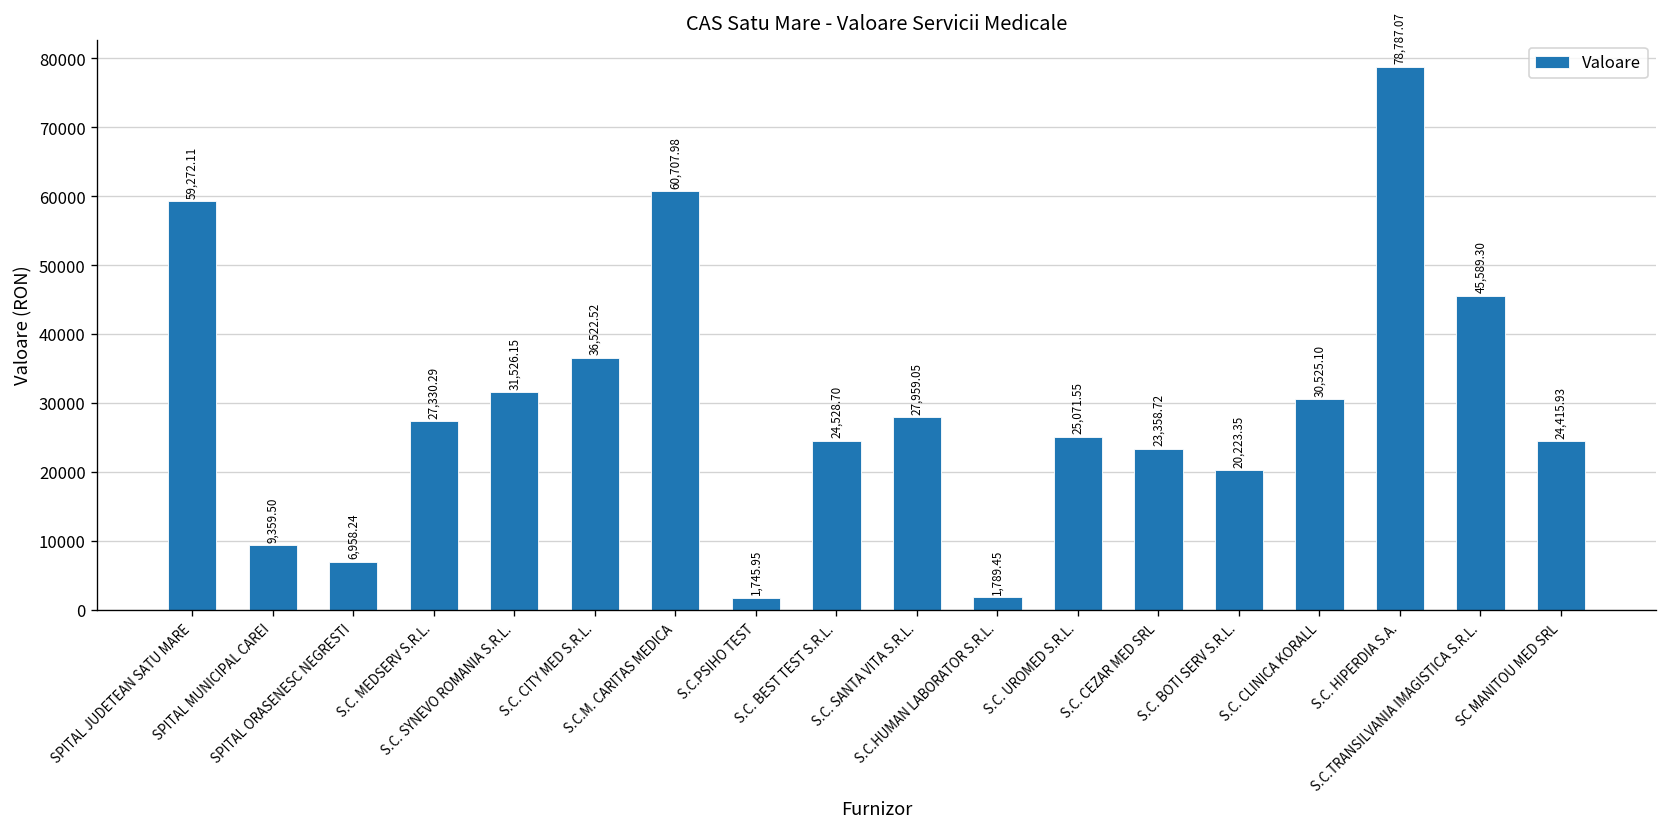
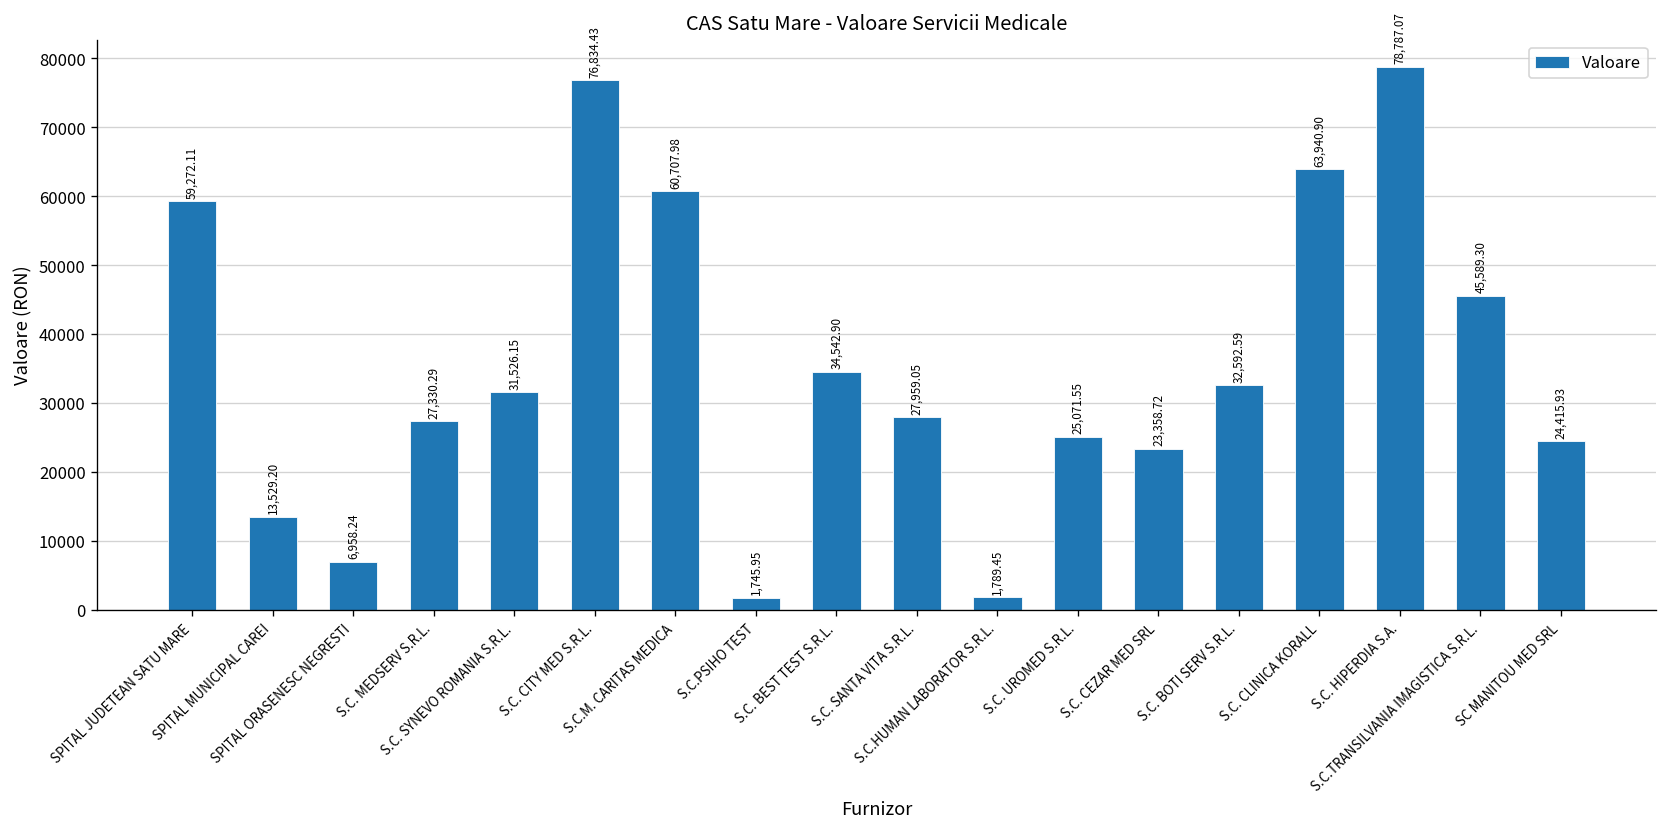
  {
    "SPITAL JUDETEAN SATU MARE": "59,272.11",
-   "SPITAL MUNICIPAL CAREI": "9,359.50",
+   "SPITAL MUNICIPAL CAREI": "13,529.20",
    "SPITAL ORASENESC NEGRESTI": "6,958.24",
    "S.C. MEDSERV S.R.L.": "27,330.29",
    "S.C. SYNEVO ROMANIA S.R.L.": "31,526.15",
-   "S.C. CITY MED S.R.L.": "36,522.52",
+   "S.C. CITY MED S.R.L.": "76,834.43",
    "S.C.M. CARITAS MEDICA": "60,707.98",
    "S.C.PSIHO TEST": "1,745.95",
-   "S.C. BEST TEST S.R.L.": "24,528.70",
+   "S.C. BEST TEST S.R.L.": "34,542.90",
    "S.C. SANTA VITA S.R.L.": "27,959.05",
    "S.C.HUMAN LABORATOR S.R.L.": "1,789.45",
    "S.C. UROMED S.R.L.": "25,071.55",
    "S.C. CEZAR MED SRL": "23,358.72",
-   "S.C. BOTI SERV S.R.L.": "20,223.35",
-   "S.C. CLINICA KORALL": "30,525.10",
+   "S.C. BOTI SERV S.R.L.": "32,592.59",
+   "S.C. CLINICA KORALL": "63,940.90",
    "S.C. HIPERDIA S.A.": "78,787.07",
    "S.C.TRANSILVANIA IMAGISTICA S.R.L.": "45,589.30",
    "SC MANITOU MED SRL": "24,415.93"
  }
